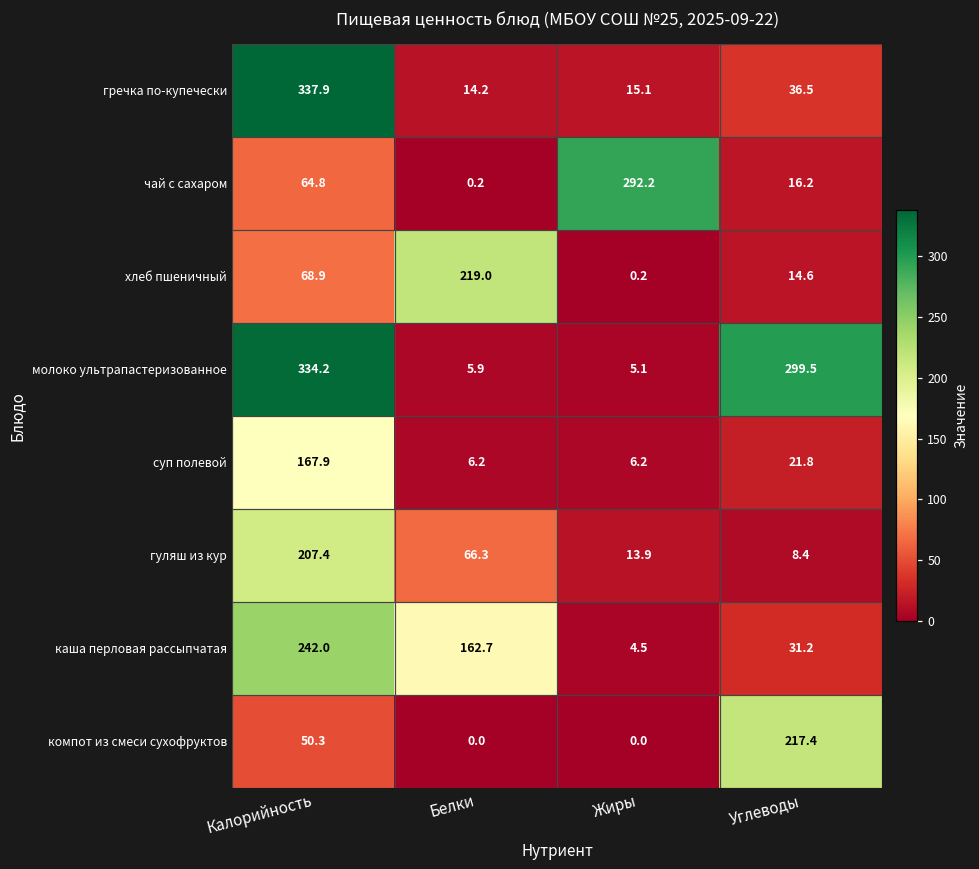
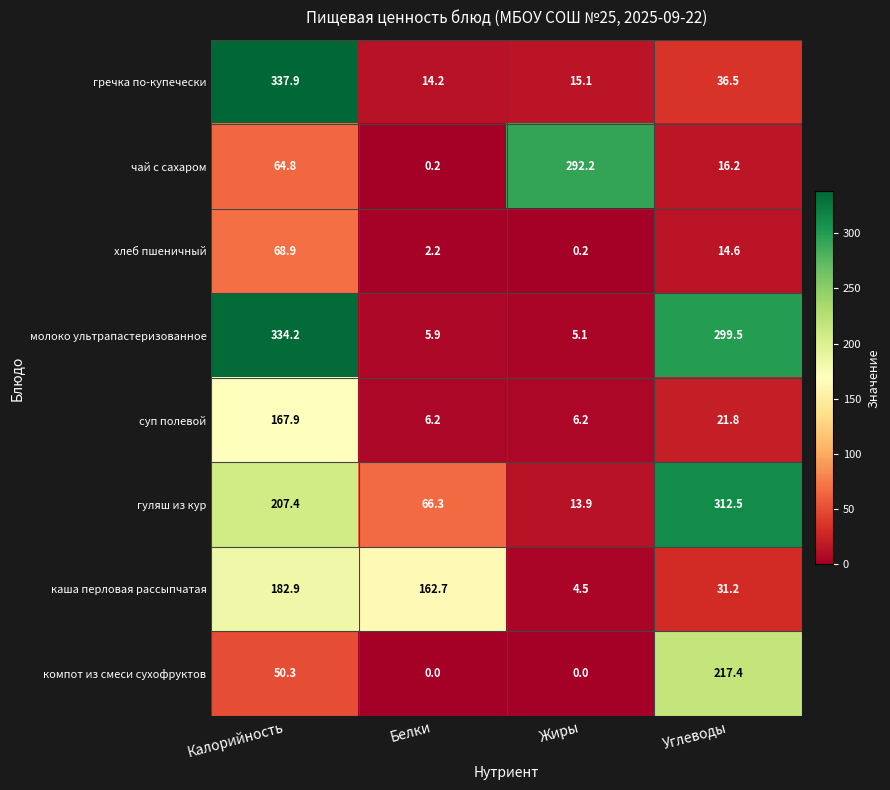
  {
    "гречка по-купечески": {
      "Калорийность": 337.9,
      "Белки": 14.2,
      "Жиры": 15.1,
      "Углеводы": 36.5
    },
    "чай с сахаром": {
      "Калорийность": 64.8,
      "Белки": 0.2,
      "Жиры": 292.2,
      "Углеводы": 16.2
    },
    "хлеб пшеничный": {
      "Калорийность": 68.9,
-     "Белки": 219.0,
+     "Белки": 2.2,
      "Жиры": 0.2,
      "Углеводы": 14.6
    },
    "молоко ультрапастеризованное": {
      "Калорийность": 334.2,
      "Белки": 5.9,
      "Жиры": 5.1,
      "Углеводы": 299.5
    },
    "суп полевой": {
      "Калорийность": 167.9,
      "Белки": 6.2,
      "Жиры": 6.2,
      "Углеводы": 21.8
    },
    "гуляш из кур": {
      "Калорийность": 207.4,
      "Белки": 66.3,
      "Жиры": 13.9,
-     "Углеводы": 8.4
+     "Углеводы": 312.5
    },
    "каша перловая рассыпчатая": {
-     "Калорийность": 242.0,
+     "Калорийность": 182.9,
      "Белки": 162.7,
      "Жиры": 4.5,
      "Углеводы": 31.2
    },
    "компот из смеси сухофруктов": {
      "Калорийность": 50.3,
      "Белки": 0.0,
      "Жиры": 0.0,
      "Углеводы": 217.4
    }
  }
